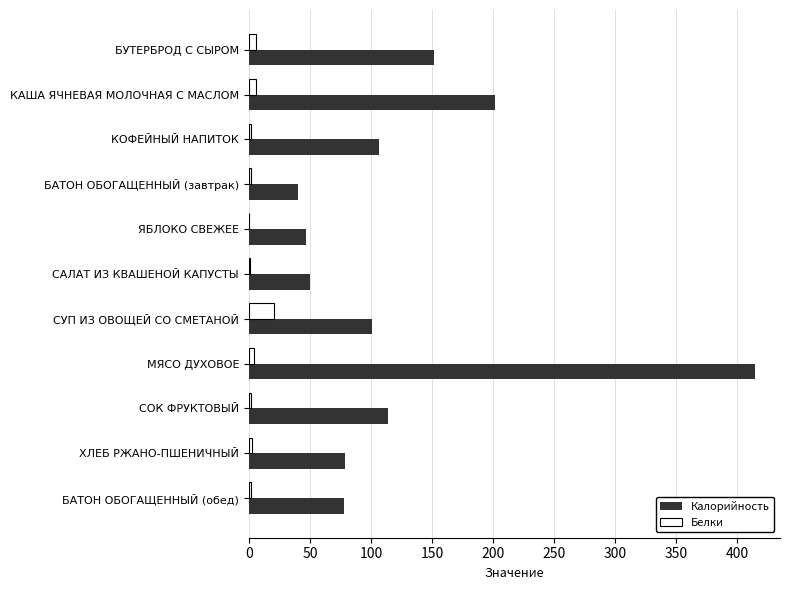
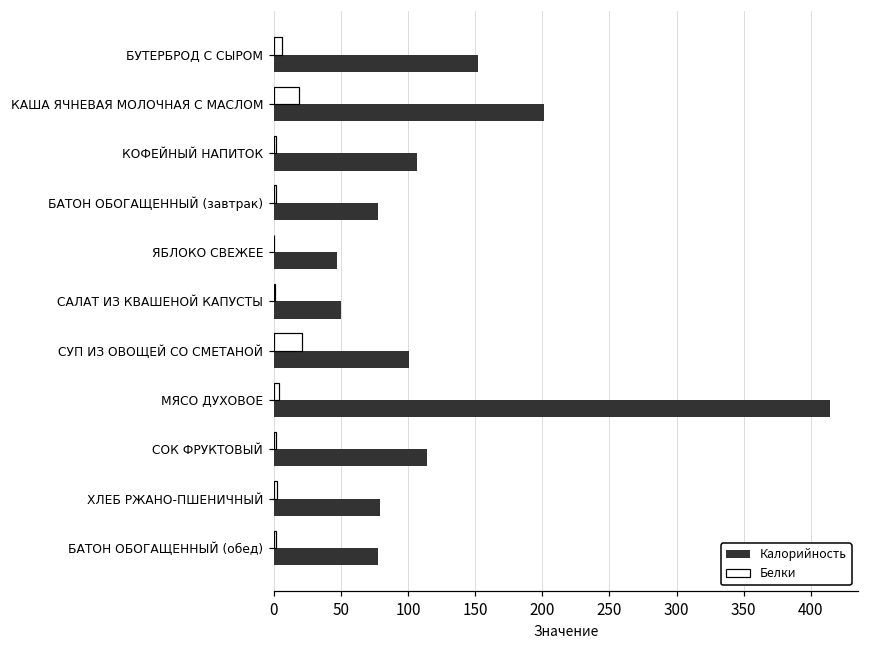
  {
    "Калорийность": {
      "БУТЕРБРОД С СЫРОМ": 152,
      "КАША ЯЧНЕВАЯ МОЛОЧНАЯ С МАСЛОМ": 202,
      "КОФЕЙНЫЙ НАПИТОК": 107,
-     "БАТОН ОБОГАЩЕННЫЙ (завтрак)": 40,
+     "БАТОН ОБОГАЩЕННЫЙ (завтрак)": 78,
      "ЯБЛОКО СВЕЖЕЕ": 47,
      "САЛАТ ИЗ КВАШЕНОЙ КАПУСТЫ": 50,
      "СУП ИЗ ОВОЩЕЙ СО СМЕТАНОЙ": 101,
      "МЯСО ДУХОВОЕ": 414,
      "СОК ФРУКТОВЫЙ": 114,
      "ХЛЕБ РЖАНО-ПШЕНИЧНЫЙ": 79,
      "БАТОН ОБОГАЩЕННЫЙ (обед)": 78
    },
    "Белки": {
      "БУТЕРБРОД С СЫРОМ": 6,
-     "КАША ЯЧНЕВАЯ МОЛОЧНАЯ С МАСЛОМ": 6,
+     "КАША ЯЧНЕВАЯ МОЛОЧНАЯ С МАСЛОМ": 19,
      "СУП ИЗ ОВОЩЕЙ СО СМЕТАНОЙ": 21,
      "МЯСО ДУХОВОЕ": 4,
      "ХЛЕБ РЖАНО-ПШЕНИЧНЫЙ": 3
    }
  }
